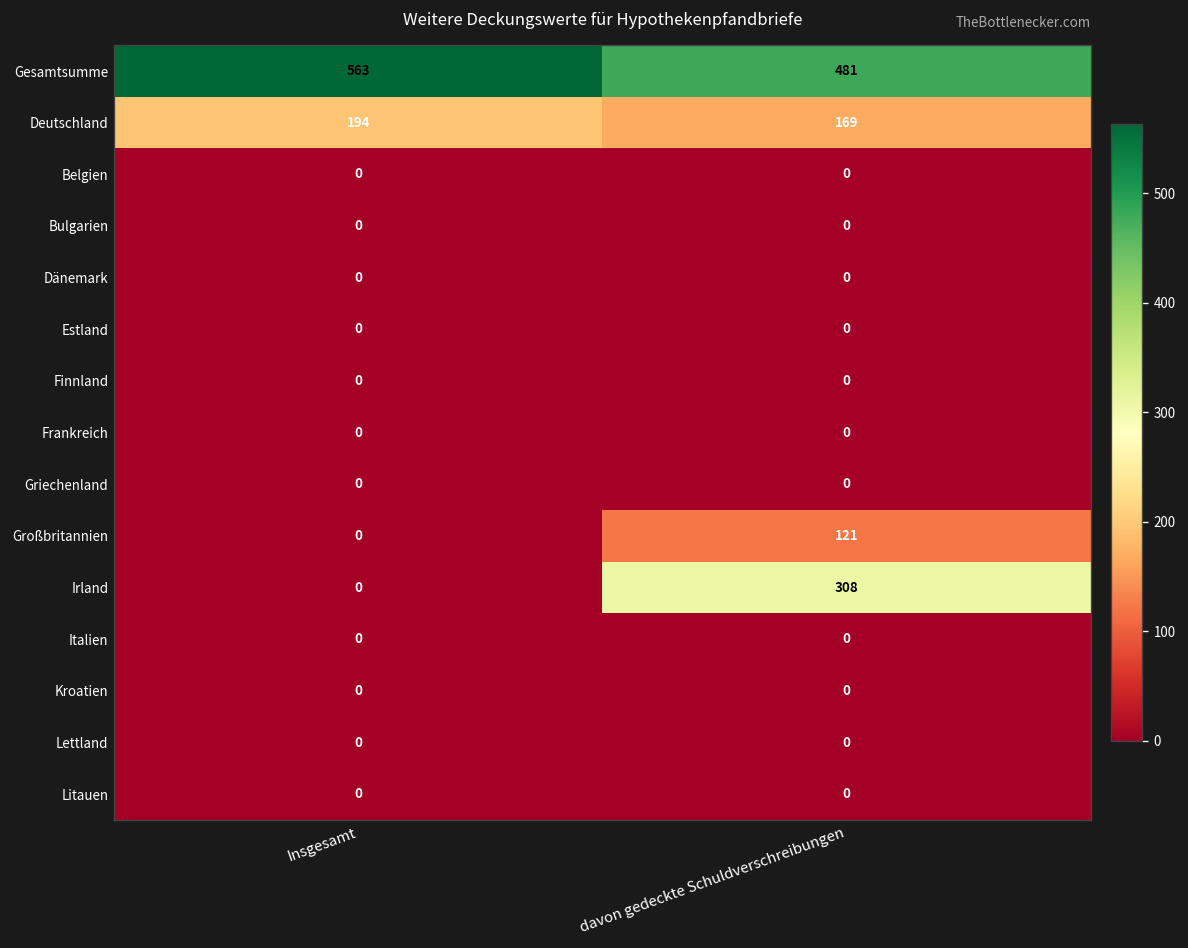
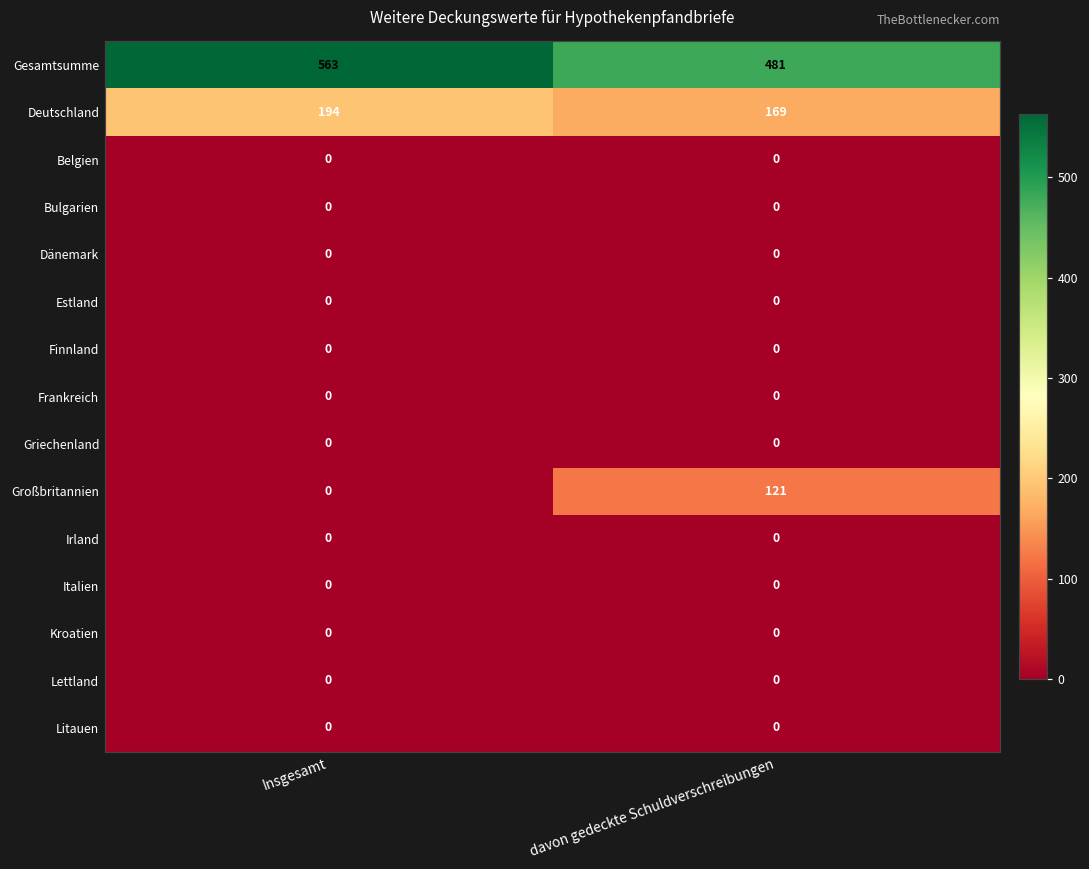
  {
    "Gesamtsumme": {
      "Insgesamt": 563,
      "davon gedeckte Schuldverschreibungen": 481
    },
    "Deutschland": {
      "Insgesamt": 194,
      "davon gedeckte Schuldverschreibungen": 169
    },
    "Belgien": {
      "Insgesamt": 0,
      "davon gedeckte Schuldverschreibungen": 0
    },
    "Bulgarien": {
      "Insgesamt": 0,
      "davon gedeckte Schuldverschreibungen": 0
    },
    "Dänemark": {
      "Insgesamt": 0,
      "davon gedeckte Schuldverschreibungen": 0
    },
    "Estland": {
      "Insgesamt": 0,
      "davon gedeckte Schuldverschreibungen": 0
    },
    "Finnland": {
      "Insgesamt": 0,
      "davon gedeckte Schuldverschreibungen": 0
    },
    "Frankreich": {
      "Insgesamt": 0,
      "davon gedeckte Schuldverschreibungen": 0
    },
    "Griechenland": {
      "Insgesamt": 0,
      "davon gedeckte Schuldverschreibungen": 0
    },
    "Großbritannien": {
      "Insgesamt": 0,
      "davon gedeckte Schuldverschreibungen": 121
    },
    "Irland": {
      "Insgesamt": 0,
-     "davon gedeckte Schuldverschreibungen": 308
+     "davon gedeckte Schuldverschreibungen": 0
    },
    "Italien": {
      "Insgesamt": 0,
      "davon gedeckte Schuldverschreibungen": 0
    },
    "Kroatien": {
      "Insgesamt": 0,
      "davon gedeckte Schuldverschreibungen": 0
    },
    "Lettland": {
      "Insgesamt": 0,
      "davon gedeckte Schuldverschreibungen": 0
    },
    "Litauen": {
      "Insgesamt": 0,
      "davon gedeckte Schuldverschreibungen": 0
    }
  }
